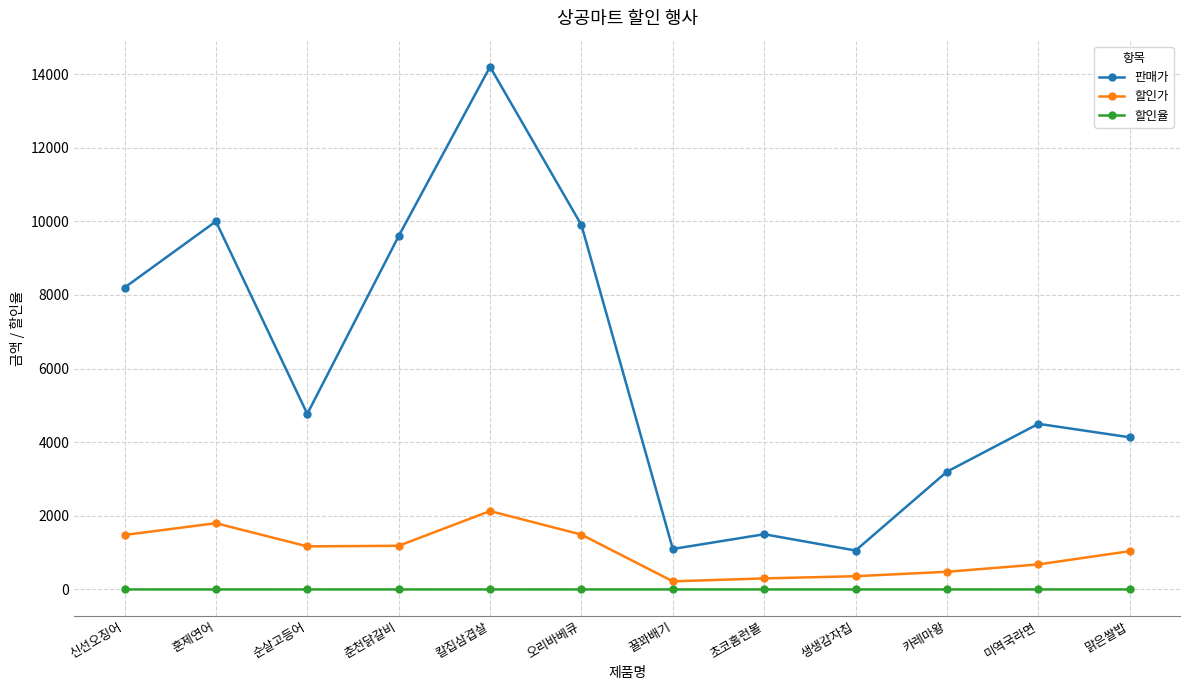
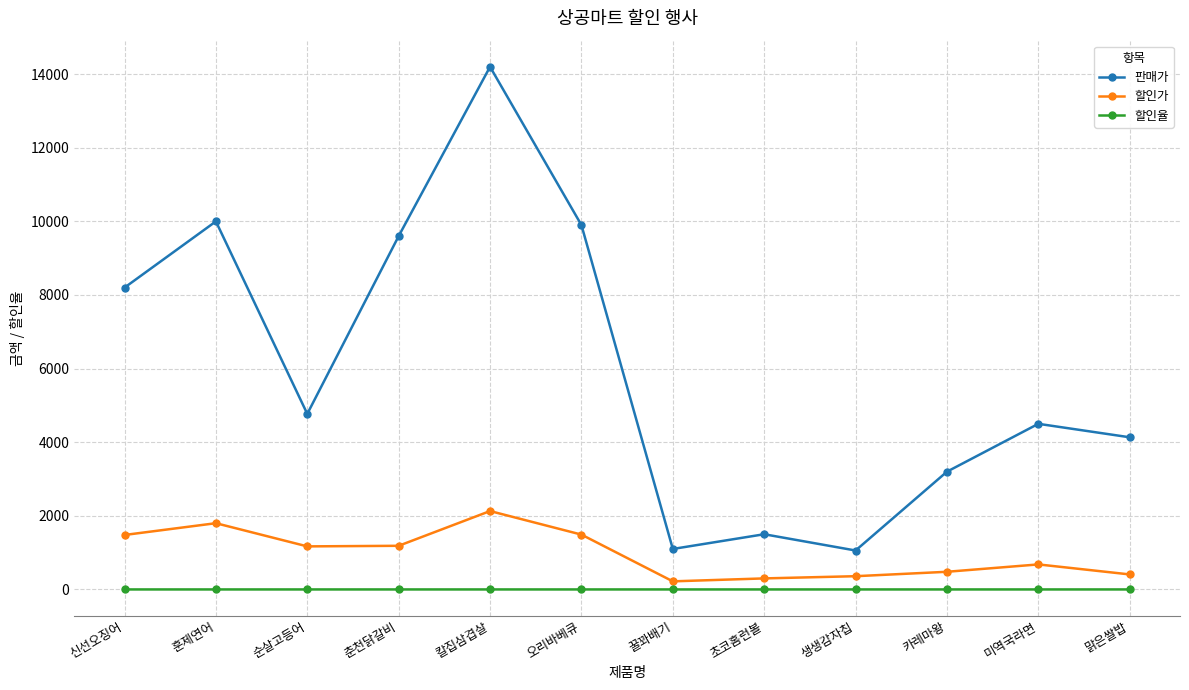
  {
    "판매가": {
      "신선오징어": 8200,
      "훈제연어": 10000,
      "순살고등어": 4800,
      "춘천닭갈비": 9600,
      "칼집삼겹살": 14200,
      "오리바베큐": 9900,
      "꿀꽈배기": 1100,
      "초코홈런볼": 1500,
      "생생감자칩": 1100,
      "카레마왕": 3200,
      "미역국라면": 4500,
      "맑은쌀밥": 4100
    },
    "할인가": {
      "신선오징어": 1500,
      "훈제연어": 1800,
      "순살고등어": 1200,
      "춘천닭갈비": 1200,
      "칼집삼겹살": 2100,
      "오리바베큐": 1500,
      "꿀꽈배기": 200,
      "초코홈런볼": 300,
      "생생감자칩": 400,
      "카레마왕": 500,
      "미역국라면": 700,
-     "맑은쌀밥": 1000
+     "맑은쌀밥": 400
    },
    "할인율": {
      "신선오징어": 0,
      "훈제연어": 0,
      "순살고등어": 0,
      "춘천닭갈비": 0,
      "칼집삼겹살": 0,
      "오리바베큐": 0,
      "꿀꽈배기": 0,
      "초코홈런볼": 0,
      "생생감자칩": 0,
      "카레마왕": 0,
      "미역국라면": 0,
      "맑은쌀밥": 0
    }
  }
